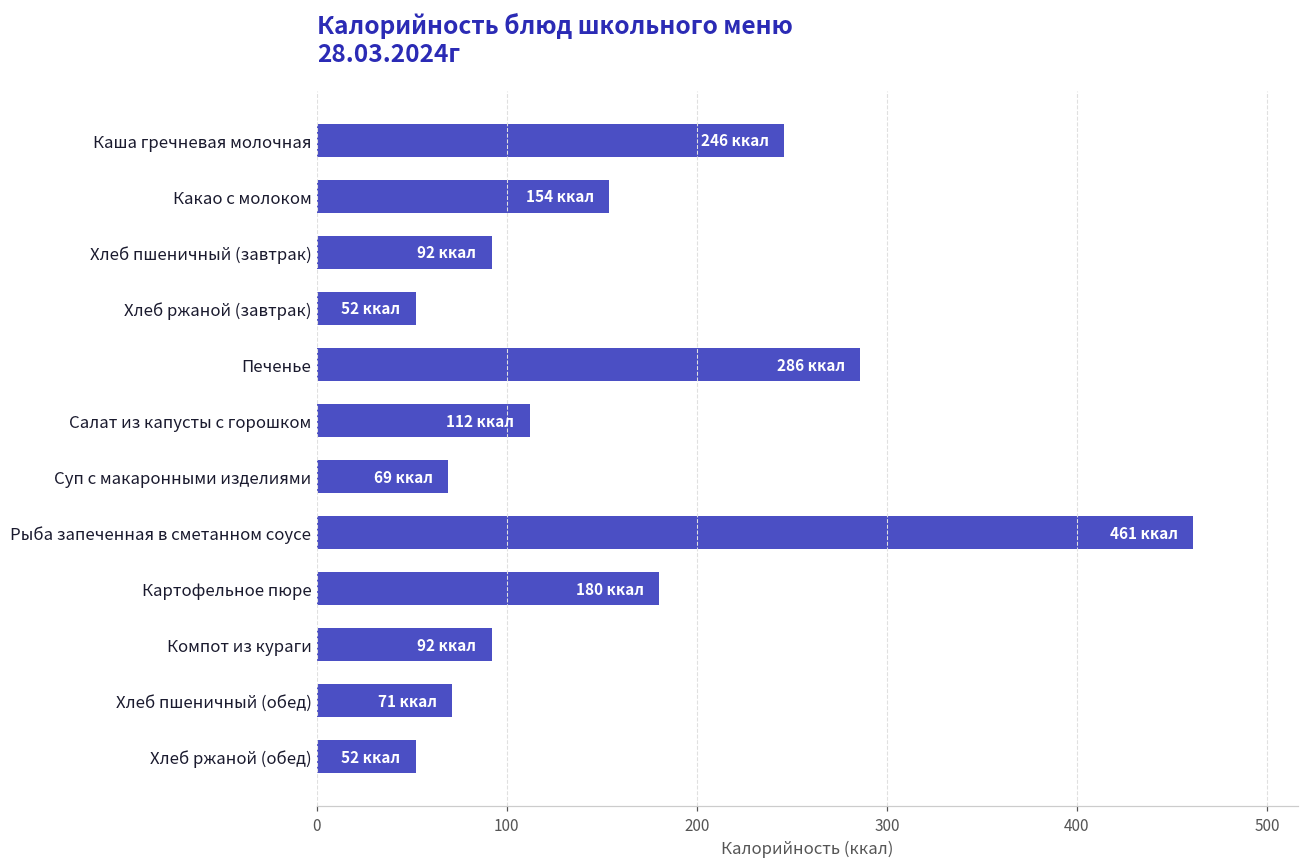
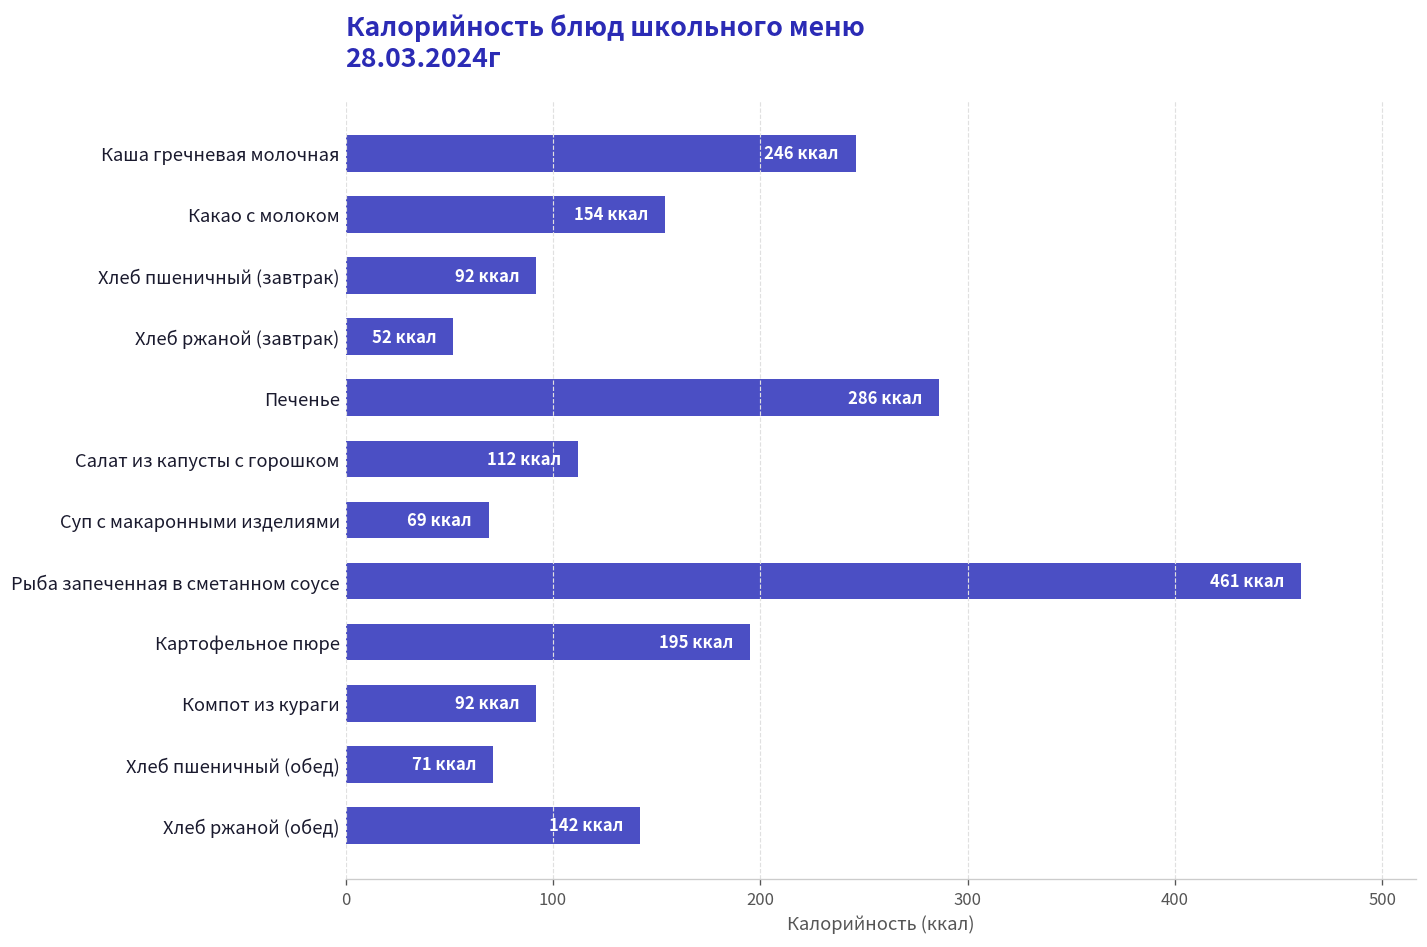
  {
    "Каша гречневая молочная": 246,
    "Какао с молоком": 154,
    "Хлеб пшеничный (завтрак)": 92,
    "Хлеб ржаной (завтрак)": 52,
    "Печенье": 286,
    "Салат из капусты с горошком": 112,
    "Суп с макаронными изделиями": 69,
    "Рыба запеченная в сметанном соусе": 461,
-   "Картофельное пюре": 180,
+   "Картофельное пюре": 195,
    "Компот из кураги": 92,
    "Хлеб пшеничный (обед)": 71,
-   "Хлеб ржаной (обед)": 52
+   "Хлеб ржаной (обед)": 142
  }
